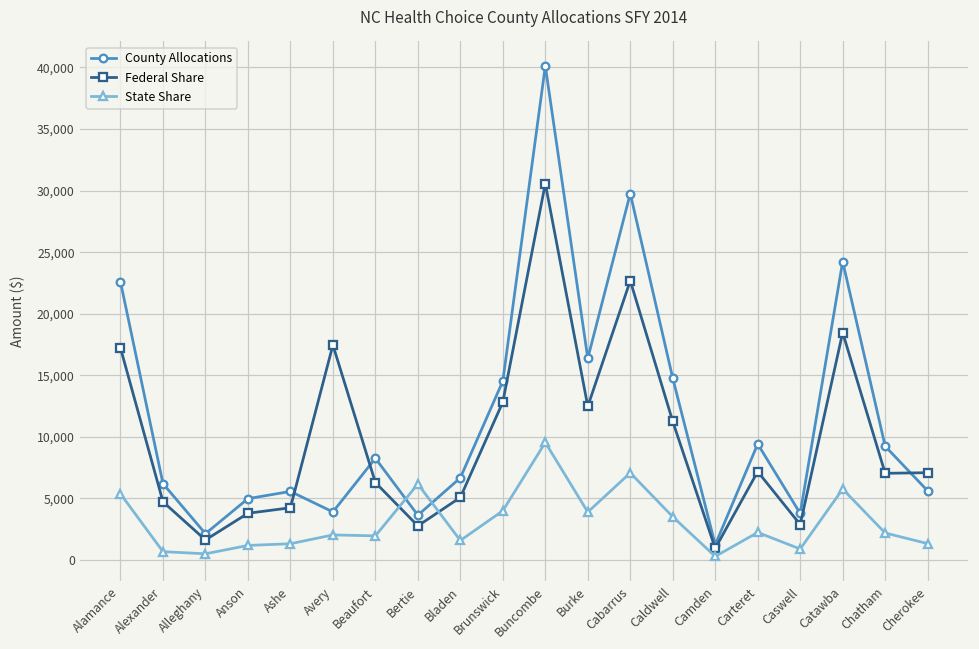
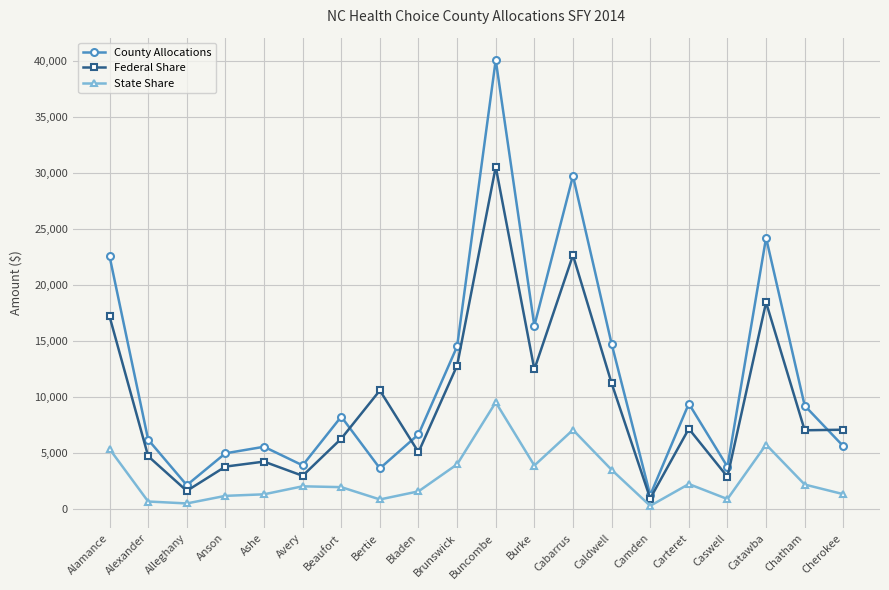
  {
    "County Allocations": {
      "Alamance": "22,600",
      "Alexander": "6,200",
      "Alleghany": "2,100",
      "Anson": "5,000",
      "Ashe": "5,600",
      "Avery": "3,900",
      "Beaufort": "8,300",
      "Bertie": "3,600",
      "Bladen": "6,700",
      "Brunswick": "14,500",
      "Buncombe": "40,100",
      "Burke": "16,400",
      "Cabarrus": "29,800",
      "Caldwell": "14,800",
      "Camden": "1,200",
      "Carteret": "9,400",
      "Caswell": "3,800",
      "Catawba": "24,200",
      "Chatham": "9,200",
      "Cherokee": "5,600"
    },
    "Federal Share": {
      "Alamance": "17,200",
      "Alexander": "4,700",
      "Alleghany": "1,600",
      "Anson": "3,800",
      "Ashe": "4,200",
-     "Avery": "17,500",
+     "Avery": "3,000",
      "Beaufort": "6,300",
-     "Bertie": "2,800",
+     "Bertie": "10,600",
      "Bladen": "5,100",
      "Brunswick": "12,800",
      "Buncombe": "30,600",
      "Burke": "12,500",
      "Cabarrus": "22,700",
      "Caldwell": "11,300",
      "Camden": "1,000",
      "Carteret": "7,200",
      "Caswell": "2,900",
      "Catawba": "18,500",
      "Chatham": "7,000",
      "Cherokee": "7,100"
    },
    "State Share": {
      "Alamance": "5,400",
      "Alexander": "700",
      "Alleghany": "500",
      "Anson": "1,200",
      "Ashe": "1,300",
      "Avery": "2,000",
      "Beaufort": "2,000",
-     "Bertie": "6,200",
+     "Bertie": "900",
      "Bladen": "1,600",
      "Brunswick": "4,000",
      "Buncombe": "9,500",
      "Burke": "3,900",
      "Cabarrus": "7,100",
      "Caldwell": "3,500",
      "Camden": "300",
      "Carteret": "2,200",
      "Caswell": "900",
      "Catawba": "5,800",
      "Chatham": "2,200",
      "Cherokee": "1,300"
    }
  }
